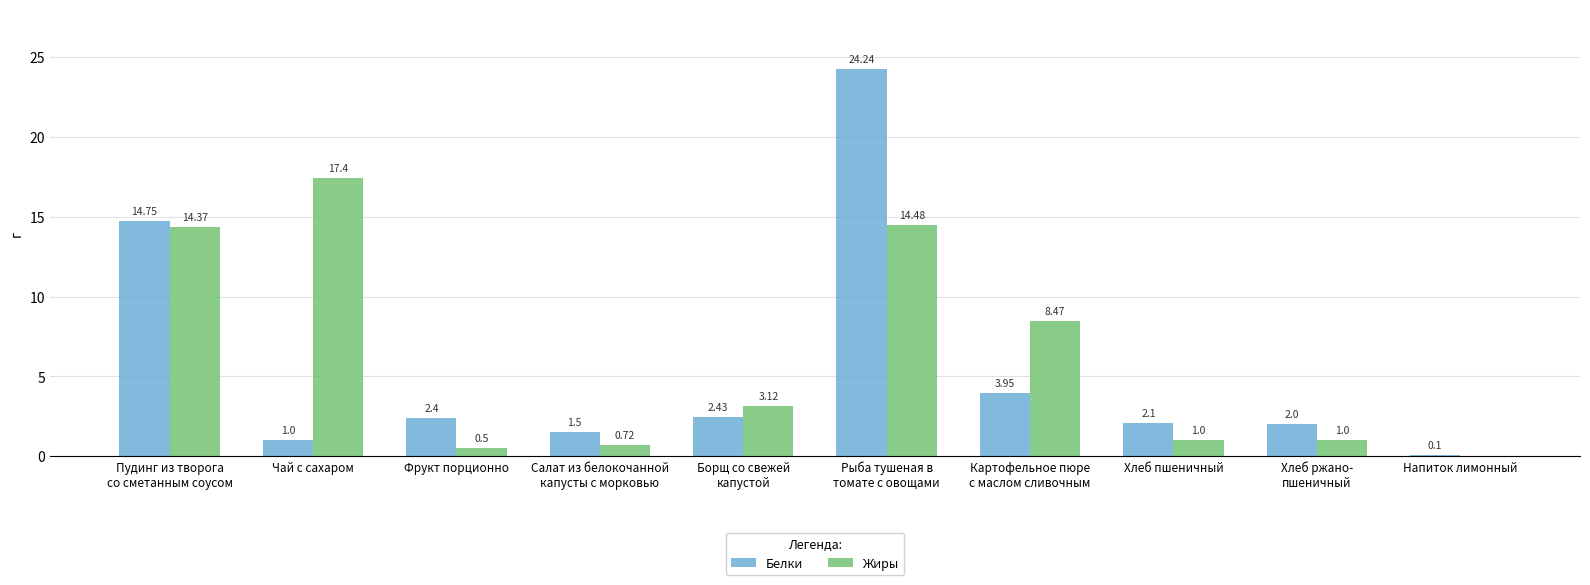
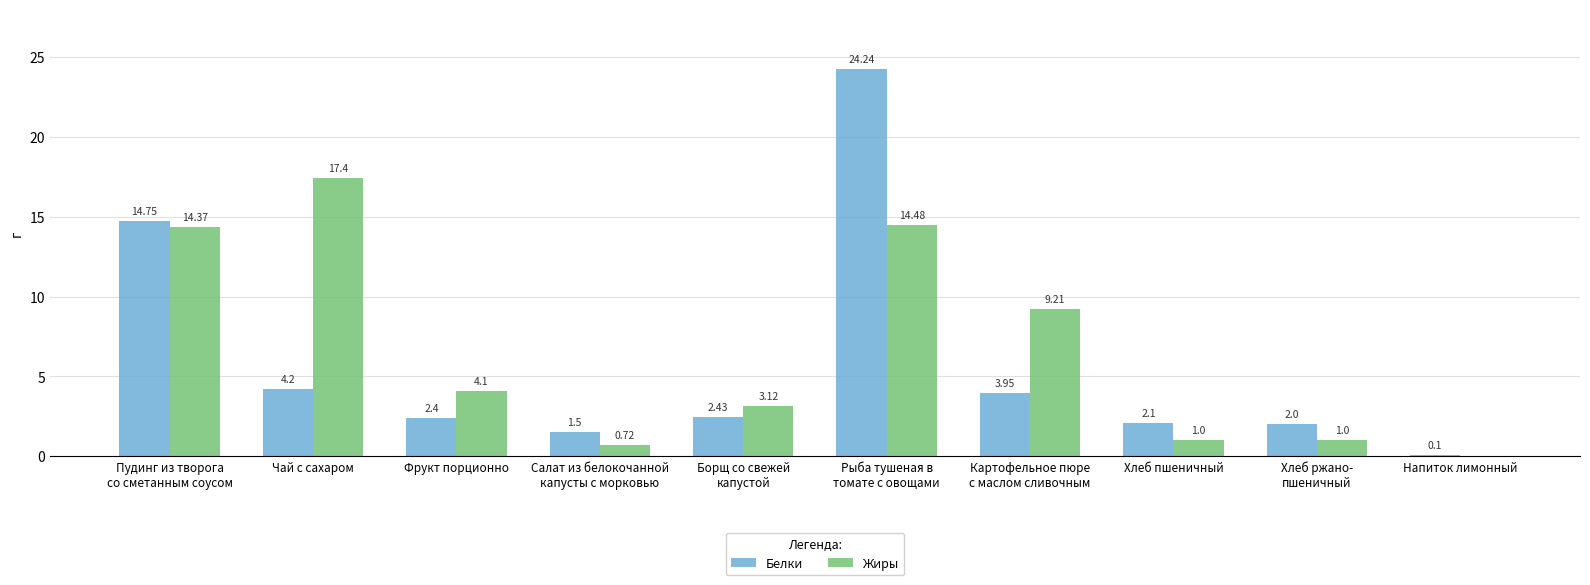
  {
    "Белки": {
      "Пудинг из творога со сметанным соусом": 14.75,
-     "Чай с сахаром": 1.0,
+     "Чай с сахаром": 4.2,
      "Фрукт порционно": 2.4,
      "Салат из белокочанной капусты с морковью": 1.5,
      "Борщ со свежей капустой": 2.43,
      "Рыба тушеная в томате с овощами": 24.24,
      "Картофельное пюре с маслом сливочным": 3.95,
      "Хлеб пшеничный": 2.1,
      "Хлеб ржано- пшеничный": 2.0,
      "Напиток лимонный": 0.1
    },
    "Жиры": {
      "Пудинг из творога со сметанным соусом": 14.37,
      "Чай с сахаром": 17.4,
-     "Фрукт порционно": 0.5,
+     "Фрукт порционно": 4.1,
      "Салат из белокочанной капусты с морковью": 0.72,
      "Борщ со свежей капустой": 3.12,
      "Рыба тушеная в томате с овощами": 14.48,
-     "Картофельное пюре с маслом сливочным": 8.47,
+     "Картофельное пюре с маслом сливочным": 9.21,
      "Хлеб пшеничный": 1.0,
      "Хлеб ржано- пшеничный": 1.0
    }
  }
